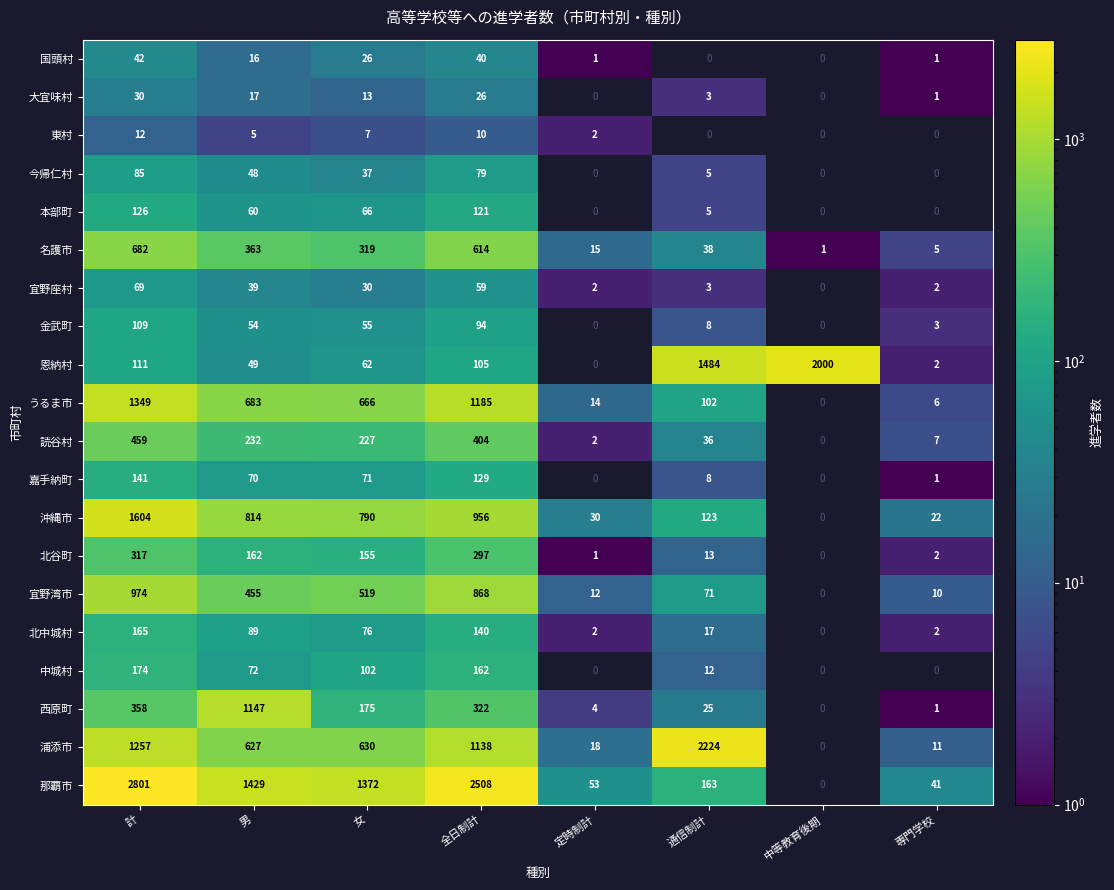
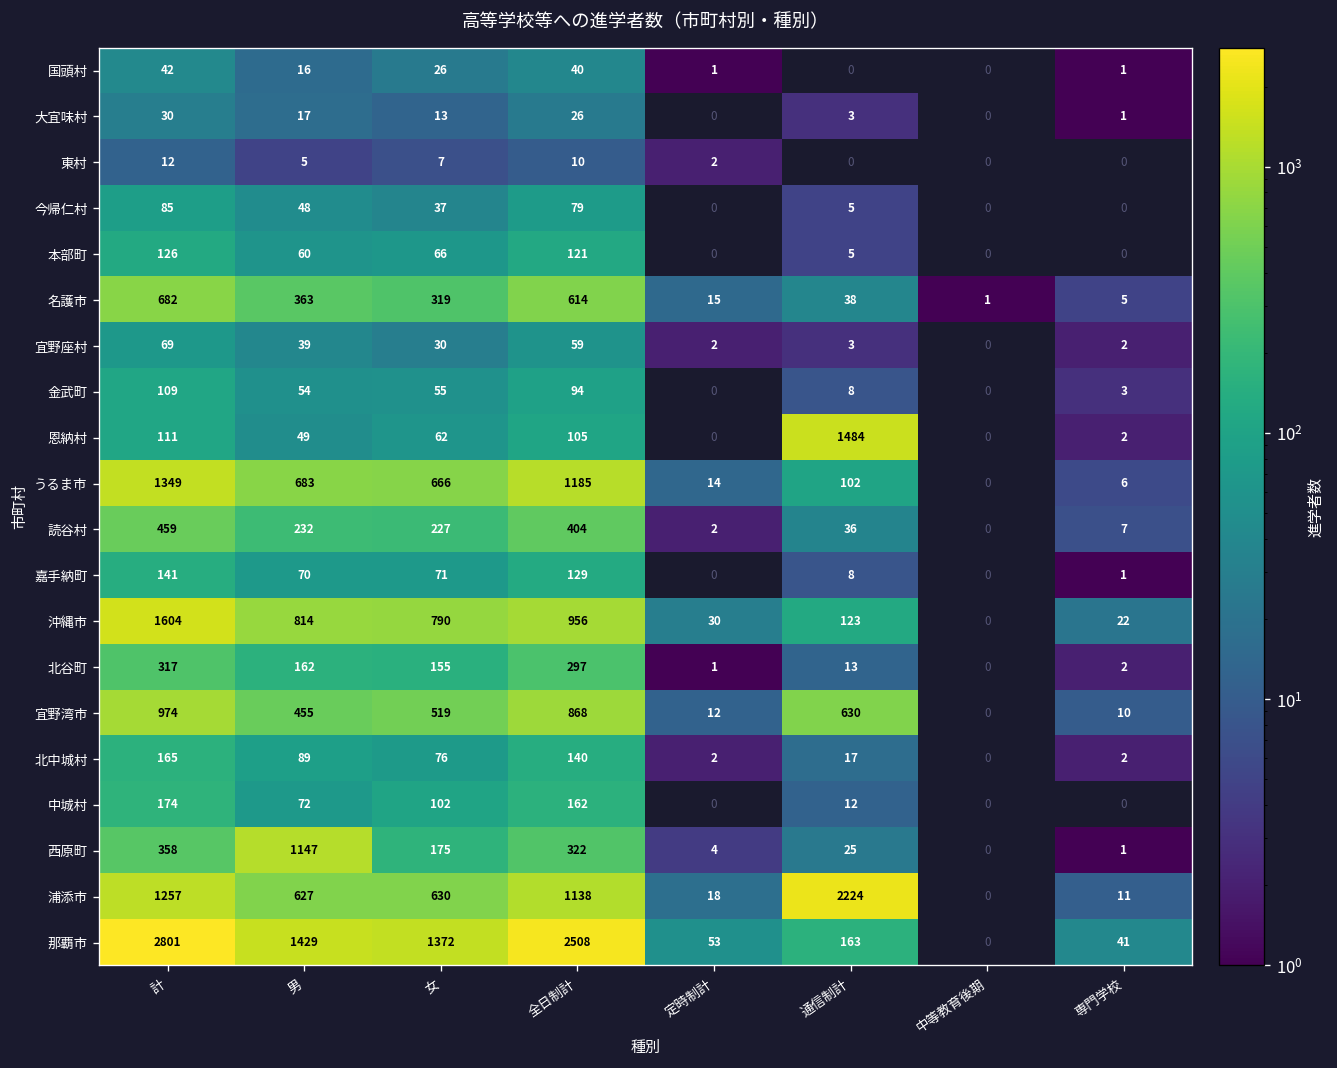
  {
    "国頭村": {
      "計": 42,
      "男": 16,
      "女": 26,
      "全日制計": 40,
      "定時制計": 1,
      "通信制計": 0,
      "中等教育後期": 0,
      "専門学校": 1
    },
    "大宜味村": {
      "計": 30,
      "男": 17,
      "女": 13,
      "全日制計": 26,
      "定時制計": 0,
      "通信制計": 3,
      "中等教育後期": 0,
      "専門学校": 1
    },
    "東村": {
      "計": 12,
      "男": 5,
      "女": 7,
      "全日制計": 10,
      "定時制計": 2,
      "通信制計": 0,
      "中等教育後期": 0,
      "専門学校": 0
    },
    "今帰仁村": {
      "計": 85,
      "男": 48,
      "女": 37,
      "全日制計": 79,
      "定時制計": 0,
      "通信制計": 5,
      "中等教育後期": 0,
      "専門学校": 0
    },
    "本部町": {
      "計": 126,
      "男": 60,
      "女": 66,
      "全日制計": 121,
      "定時制計": 0,
      "通信制計": 5,
      "中等教育後期": 0,
      "専門学校": 0
    },
    "名護市": {
      "計": 682,
      "男": 363,
      "女": 319,
      "全日制計": 614,
      "定時制計": 15,
      "通信制計": 38,
      "中等教育後期": 1,
      "専門学校": 5
    },
    "宜野座村": {
      "計": 69,
      "男": 39,
      "女": 30,
      "全日制計": 59,
      "定時制計": 2,
      "通信制計": 3,
      "中等教育後期": 0,
      "専門学校": 2
    },
    "金武町": {
      "計": 109,
      "男": 54,
      "女": 55,
      "全日制計": 94,
      "定時制計": 0,
      "通信制計": 8,
      "中等教育後期": 0,
      "専門学校": 3
    },
    "恩納村": {
      "計": 111,
      "男": 49,
      "女": 62,
      "全日制計": 105,
      "定時制計": 0,
      "通信制計": 1484,
-     "中等教育後期": 2000,
+     "中等教育後期": 0,
      "専門学校": 2
    },
    "うるま市": {
      "計": 1349,
      "男": 683,
      "女": 666,
      "全日制計": 1185,
      "定時制計": 14,
      "通信制計": 102,
      "中等教育後期": 0,
      "専門学校": 6
    },
    "読谷村": {
      "計": 459,
      "男": 232,
      "女": 227,
      "全日制計": 404,
      "定時制計": 2,
      "通信制計": 36,
      "中等教育後期": 0,
      "専門学校": 7
    },
    "嘉手納町": {
      "計": 141,
      "男": 70,
      "女": 71,
      "全日制計": 129,
      "定時制計": 0,
      "通信制計": 8,
      "中等教育後期": 0,
      "専門学校": 1
    },
    "沖縄市": {
      "計": 1604,
      "男": 814,
      "女": 790,
      "全日制計": 956,
      "定時制計": 30,
      "通信制計": 123,
      "中等教育後期": 0,
      "専門学校": 22
    },
    "北谷町": {
      "計": 317,
      "男": 162,
      "女": 155,
      "全日制計": 297,
      "定時制計": 1,
      "通信制計": 13,
      "中等教育後期": 0,
      "専門学校": 2
    },
    "宜野湾市": {
      "計": 974,
      "男": 455,
      "女": 519,
      "全日制計": 868,
      "定時制計": 12,
-     "通信制計": 71,
+     "通信制計": 630,
      "中等教育後期": 0,
      "専門学校": 10
    },
    "北中城村": {
      "計": 165,
      "男": 89,
      "女": 76,
      "全日制計": 140,
      "定時制計": 2,
      "通信制計": 17,
      "中等教育後期": 0,
      "専門学校": 2
    },
    "中城村": {
      "計": 174,
      "男": 72,
      "女": 102,
      "全日制計": 162,
      "定時制計": 0,
      "通信制計": 12,
      "中等教育後期": 0,
      "専門学校": 0
    },
    "西原町": {
      "計": 358,
      "男": 1147,
      "女": 175,
      "全日制計": 322,
      "定時制計": 4,
      "通信制計": 25,
      "中等教育後期": 0,
      "専門学校": 1
    },
    "浦添市": {
      "計": 1257,
      "男": 627,
      "女": 630,
      "全日制計": 1138,
      "定時制計": 18,
      "通信制計": 2224,
      "中等教育後期": 0,
      "専門学校": 11
    },
    "那覇市": {
      "計": 2801,
      "男": 1429,
      "女": 1372,
      "全日制計": 2508,
      "定時制計": 53,
      "通信制計": 163,
      "中等教育後期": 0,
      "専門学校": 41
    }
  }
